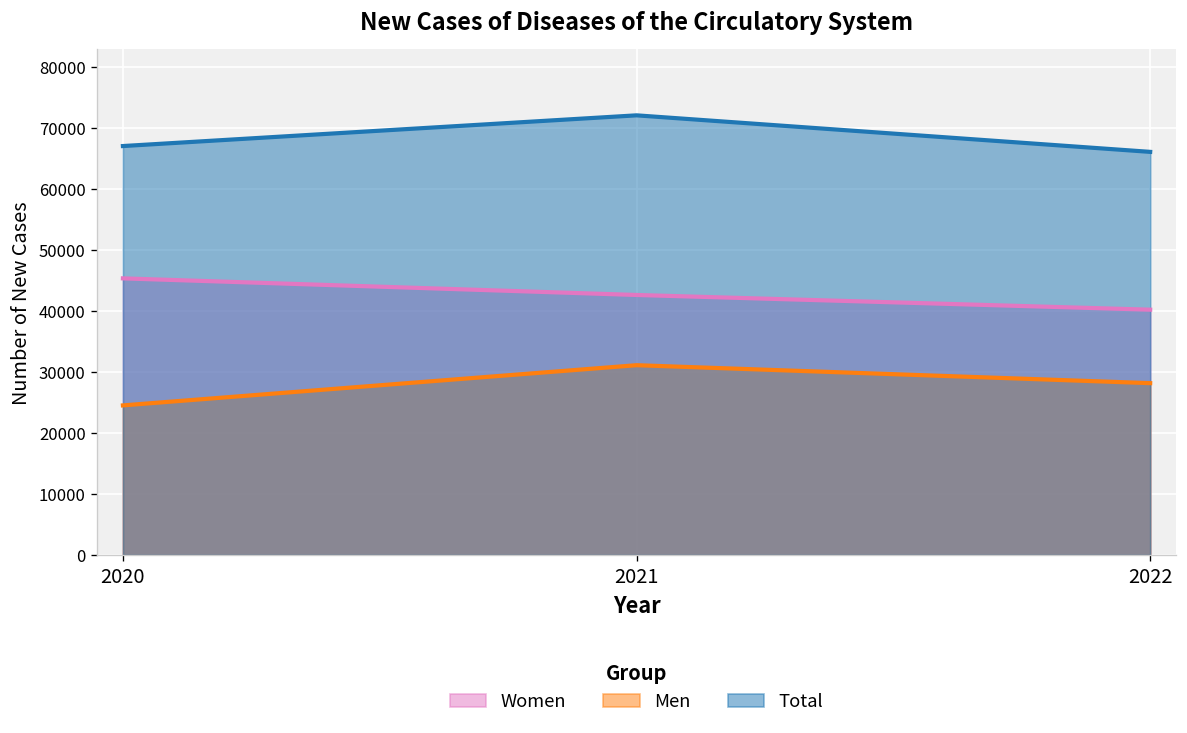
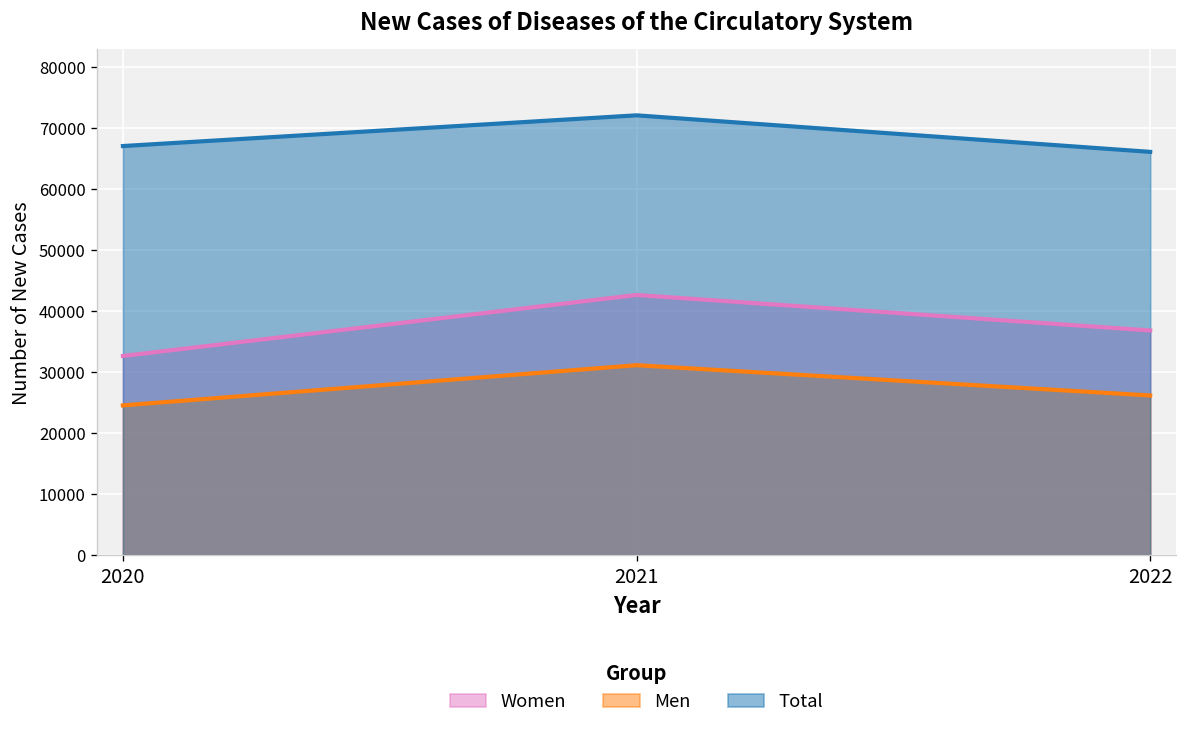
  {
    "Women": {
-     "2020": 45000,
+     "2020": 33000,
      "2021": 43000,
-     "2022": 40000
+     "2022": 37000
    },
    "Men": {
      "2020": 25000,
      "2021": 31000,
-     "2022": 28000
+     "2022": 26000
    },
    "Total": {
      "2020": 67000,
      "2021": 72000,
      "2022": 66000
    }
  }
